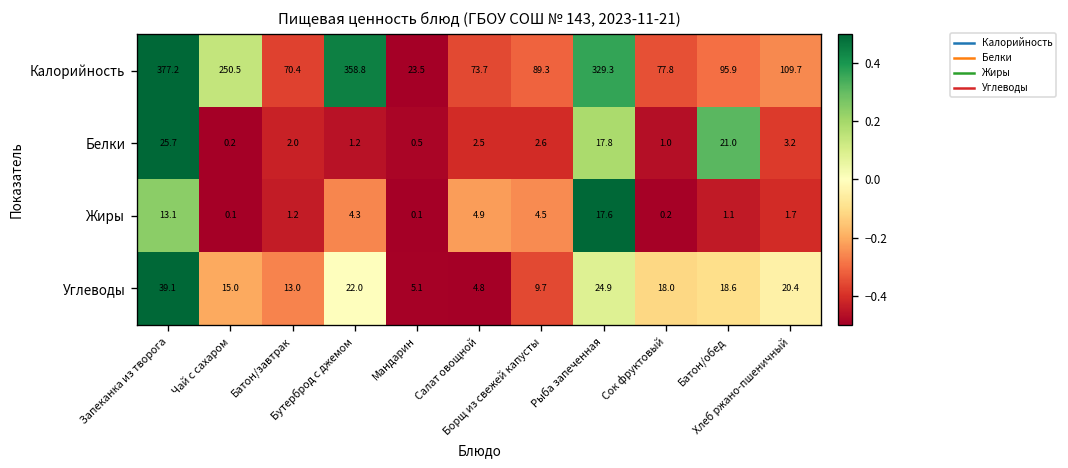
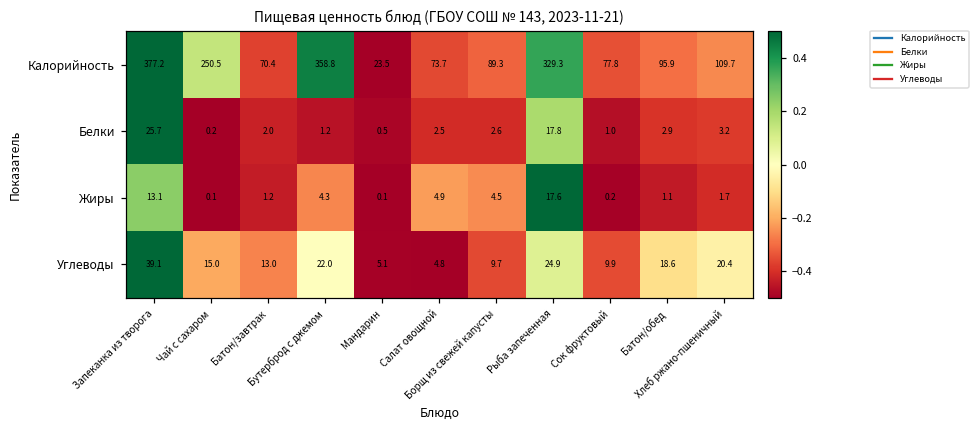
  {
    "Калорийность": {
      "Запеканка из творога": 377.2,
      "Чай с сахаром": 250.5,
      "Батон/завтрак": 70.4,
      "Бутерброд с джемом": 358.8,
      "Мандарин": 23.5,
      "Салат овощной": 73.7,
      "Борщ из свежей капусты": 89.3,
      "Рыба запеченная": 329.3,
      "Сок фруктовый": 77.8,
      "Батон/обед": 95.9,
      "Хлеб ржано-пшеничный": 109.7
    },
    "Белки": {
      "Запеканка из творога": 25.7,
      "Чай с сахаром": 0.2,
      "Батон/завтрак": 2.0,
      "Бутерброд с джемом": 1.2,
      "Мандарин": 0.5,
      "Салат овощной": 2.5,
      "Борщ из свежей капусты": 2.6,
      "Рыба запеченная": 17.8,
      "Сок фруктовый": 1.0,
-     "Батон/обед": 21.0,
+     "Батон/обед": 2.9,
      "Хлеб ржано-пшеничный": 3.2
    },
    "Жиры": {
      "Запеканка из творога": 13.1,
      "Чай с сахаром": 0.1,
      "Батон/завтрак": 1.2,
      "Бутерброд с джемом": 4.3,
      "Мандарин": 0.1,
      "Салат овощной": 4.9,
      "Борщ из свежей капусты": 4.5,
      "Рыба запеченная": 17.6,
      "Сок фруктовый": 0.2,
      "Батон/обед": 1.1,
      "Хлеб ржано-пшеничный": 1.7
    },
    "Углеводы": {
      "Запеканка из творога": 39.1,
      "Чай с сахаром": 15.0,
      "Батон/завтрак": 13.0,
      "Бутерброд с джемом": 22.0,
      "Мандарин": 5.1,
      "Салат овощной": 4.8,
      "Борщ из свежей капусты": 9.7,
      "Рыба запеченная": 24.9,
-     "Сок фруктовый": 18.0,
+     "Сок фруктовый": 9.9,
      "Батон/обед": 18.6,
      "Хлеб ржано-пшеничный": 20.4
    }
  }
